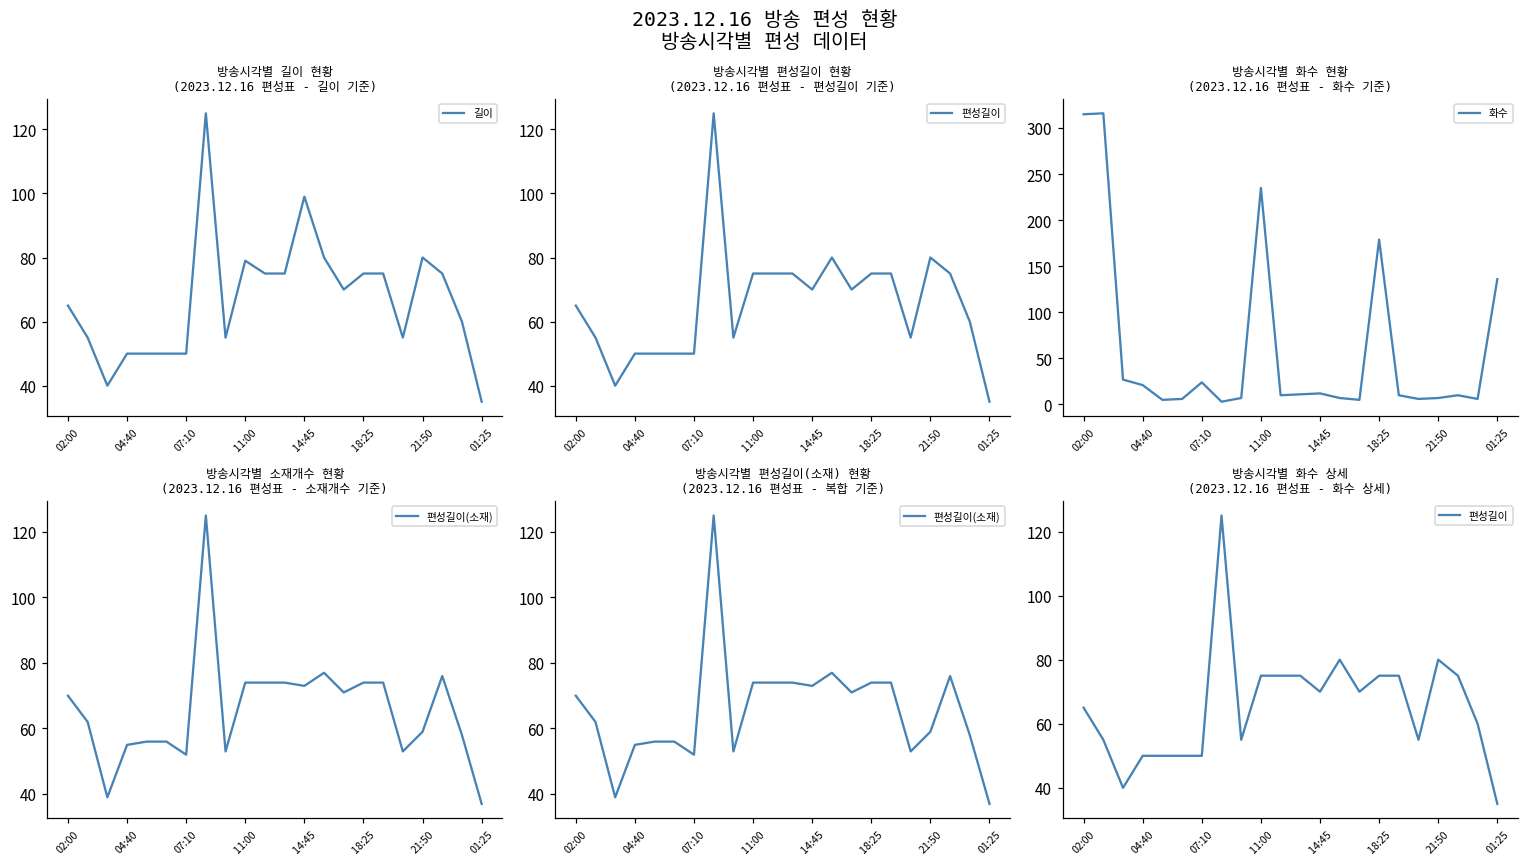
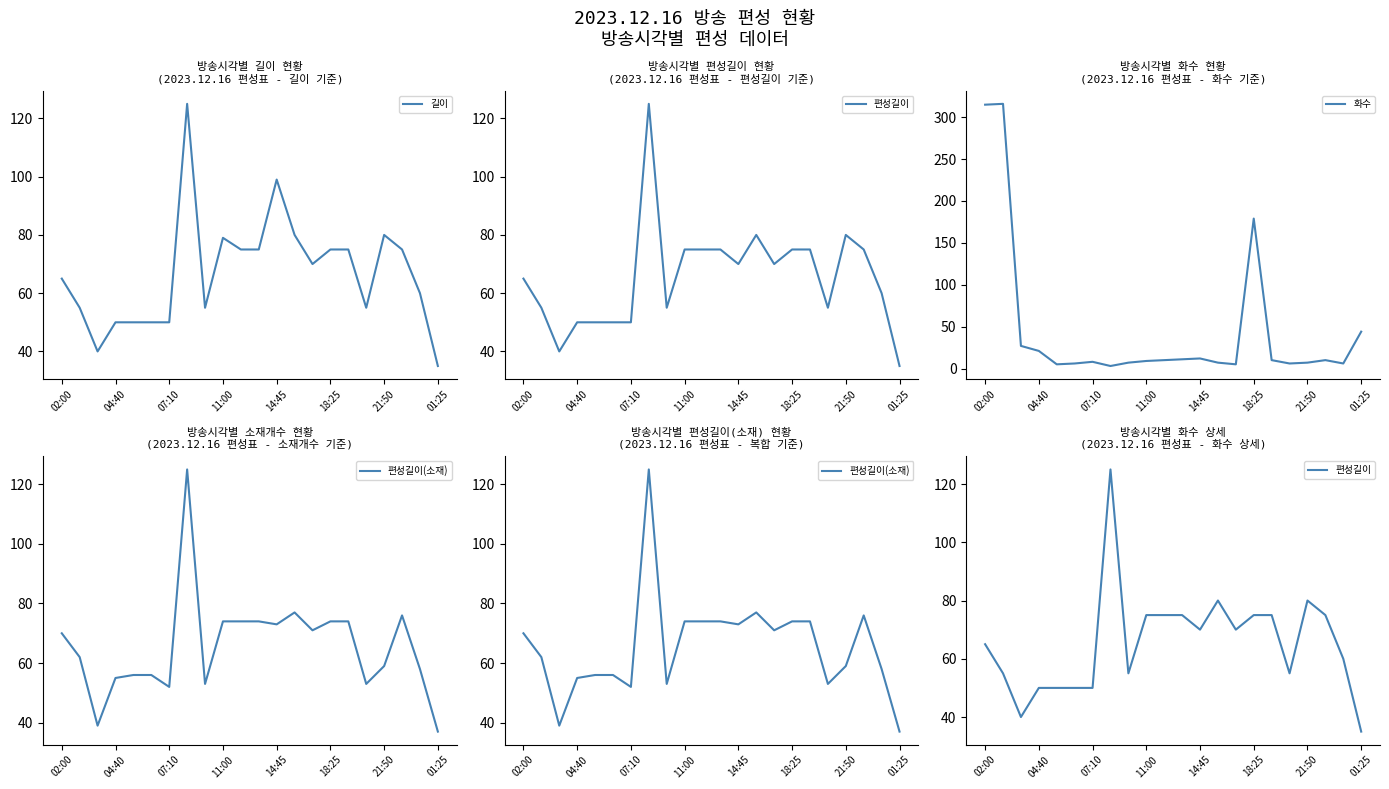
  {
    "방송시각별 길이 현황 (2023.12.16 편성표 - 길이 기준)": {
      "02:00": 65,
      "04:40": 50,
      "07:10": 50,
      "11:00": 79,
      "14:45": 99,
      "18:25": 75,
      "21:50": 80,
      "01:25": 35
    },
    "방송시각별 편성길이 현황 (2023.12.16 편성표 - 편성길이 기준)": {
      "02:00": 65,
      "04:40": 50,
      "07:10": 50,
      "11:00": 75,
      "14:45": 70,
      "18:25": 75,
      "21:50": 80,
      "01:25": 35
    },
    "방송시각별 화수 현황 (2023.12.16 편성표 - 화수 기준)": {
      "02:00": 320,
      "04:40": 20,
-     "07:10": 20,
-     "11:00": 240,
+     "07:10": 10,
+     "11:00": 10,
      "14:45": 10,
      "18:25": 180,
      "21:50": 10,
-     "01:25": 140
+     "01:25": 40
    },
    "방송시각별 소재개수 현황 (2023.12.16 편성표 - 소재개수 기준)": {
      "02:00": 70,
      "04:40": 55,
      "07:10": 52,
      "11:00": 74,
      "14:45": 73,
      "18:25": 74,
      "21:50": 59,
      "01:25": 37
    },
    "방송시각별 편성길이(소재) 현황 (2023.12.16 편성표 - 복합 기준)": {
      "02:00": 70,
      "04:40": 55,
      "07:10": 52,
      "11:00": 74,
      "14:45": 73,
      "18:25": 74,
      "21:50": 59,
      "01:25": 37
    },
    "방송시각별 화수 상세 (2023.12.16 편성표 - 화수 상세)": {
      "02:00": 65,
      "04:40": 50,
      "07:10": 50,
      "11:00": 75,
      "14:45": 70,
      "18:25": 75,
      "21:50": 80,
      "01:25": 35
    }
  }
